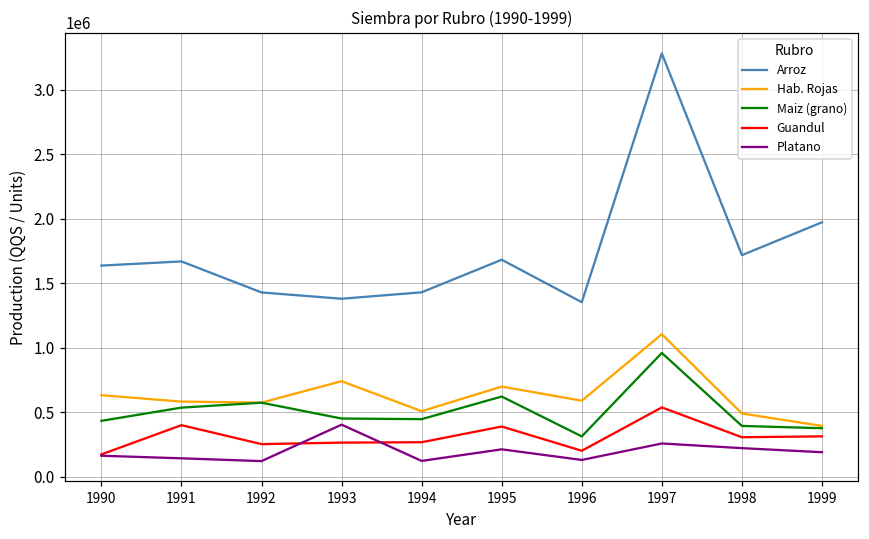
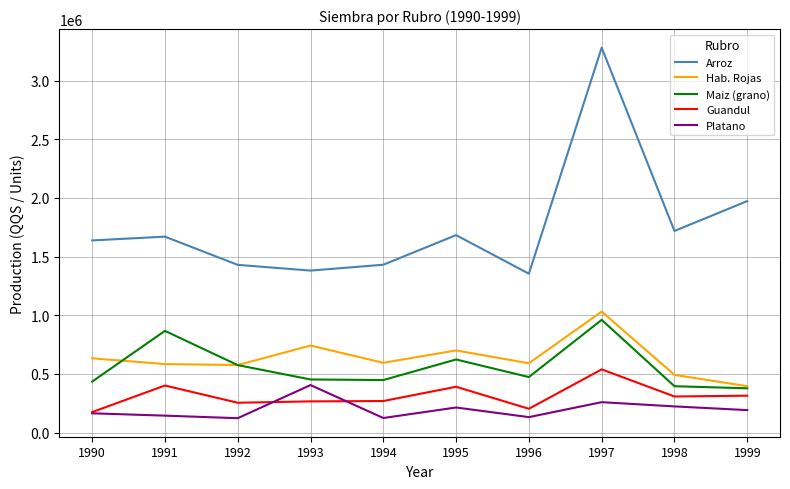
  {
    "Arroz": {
      "1990": 1640000,
      "1991": 1670000,
      "1992": 1430000,
      "1993": 1380000,
      "1994": 1430000,
      "1995": 1680000,
      "1996": 1350000,
      "1997": 3280000,
      "1998": 1720000,
      "1999": 1970000
    },
    "Hab. Rojas": {
      "1990": 630000,
      "1991": 580000,
      "1993": 740000,
-     "1994": 510000,
+     "1994": 590000,
      "1995": 700000,
      "1996": 590000,
-     "1997": 1110000,
+     "1997": 1030000,
      "1998": 490000
    },
    "Maiz (grano)": {
      "1990": 430000,
-     "1991": 540000,
+     "1991": 870000,
      "1993": 450000,
      "1994": 450000,
      "1995": 620000,
-     "1996": 310000,
+     "1996": 470000,
      "1997": 960000,
      "1998": 390000
    },
    "Guandul": {
      "1991": 400000,
      "1992": 250000,
      "1993": 270000,
      "1994": 270000,
      "1995": 390000,
      "1996": 200000,
      "1997": 540000,
      "1998": 310000,
      "1999": 310000
    },
    "Platano": {
      "1991": 140000,
      "1992": 120000,
      "1993": 400000,
      "1994": 120000,
      "1995": 210000,
      "1996": 130000,
      "1997": 260000,
      "1998": 220000,
      "1999": 190000
    }
  }
